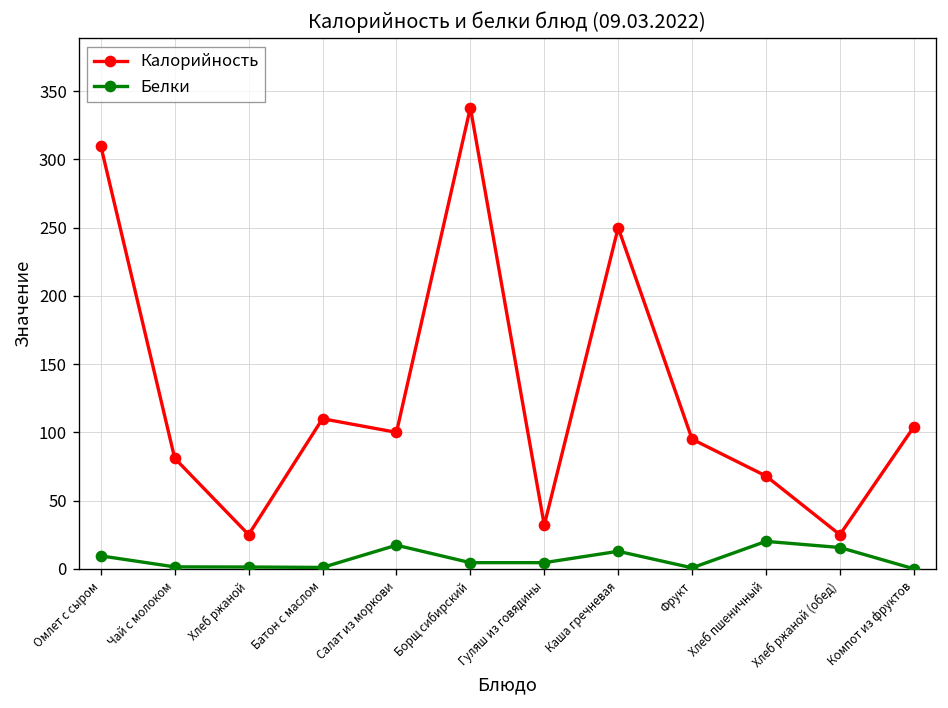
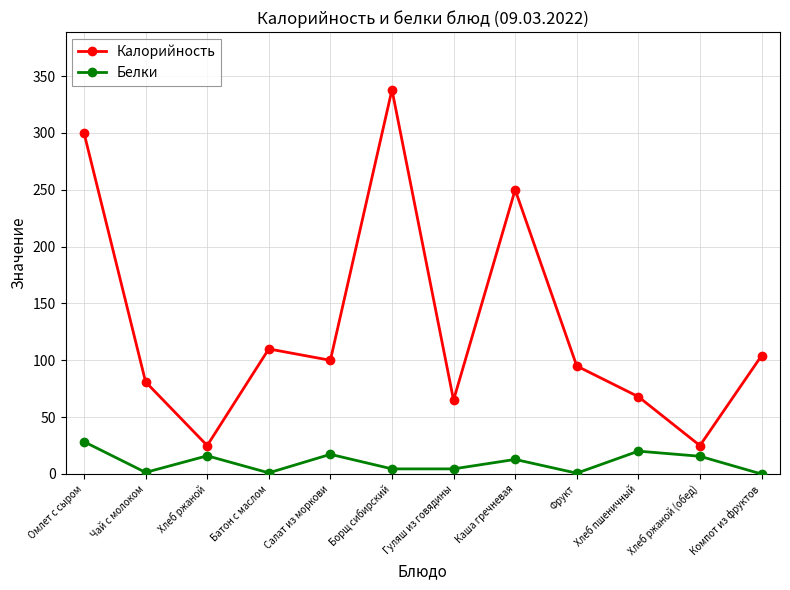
  {
    "Калорийность": {
-     "Омлет с сыром": 310,
+     "Омлет с сыром": 300,
      "Чай с молоком": 81,
      "Хлеб ржаной": 25,
      "Батон с маслом": 110,
      "Салат из моркови": 100,
      "Борщ сибирский": 338,
-     "Гуляш из говядины": 32,
+     "Гуляш из говядины": 65,
      "Каша гречневая": 250,
      "Фрукт": 95,
      "Хлеб пшеничный": 68,
      "Хлеб ржаной (обед)": 25,
      "Компот из фруктов": 104
    },
    "Белки": {
-     "Омлет с сыром": 9,
+     "Омлет с сыром": 28,
      "Чай с молоком": 1,
-     "Хлеб ржаной": 1,
+     "Хлеб ржаной": 16,
      "Батон с маслом": 1,
      "Салат из моркови": 17,
      "Борщ сибирский": 5,
      "Гуляш из говядины": 5,
      "Каша гречневая": 13,
      "Фрукт": 1,
      "Хлеб пшеничный": 20,
      "Хлеб ржаной (обед)": 16,
      "Компот из фруктов": 0
    }
  }
